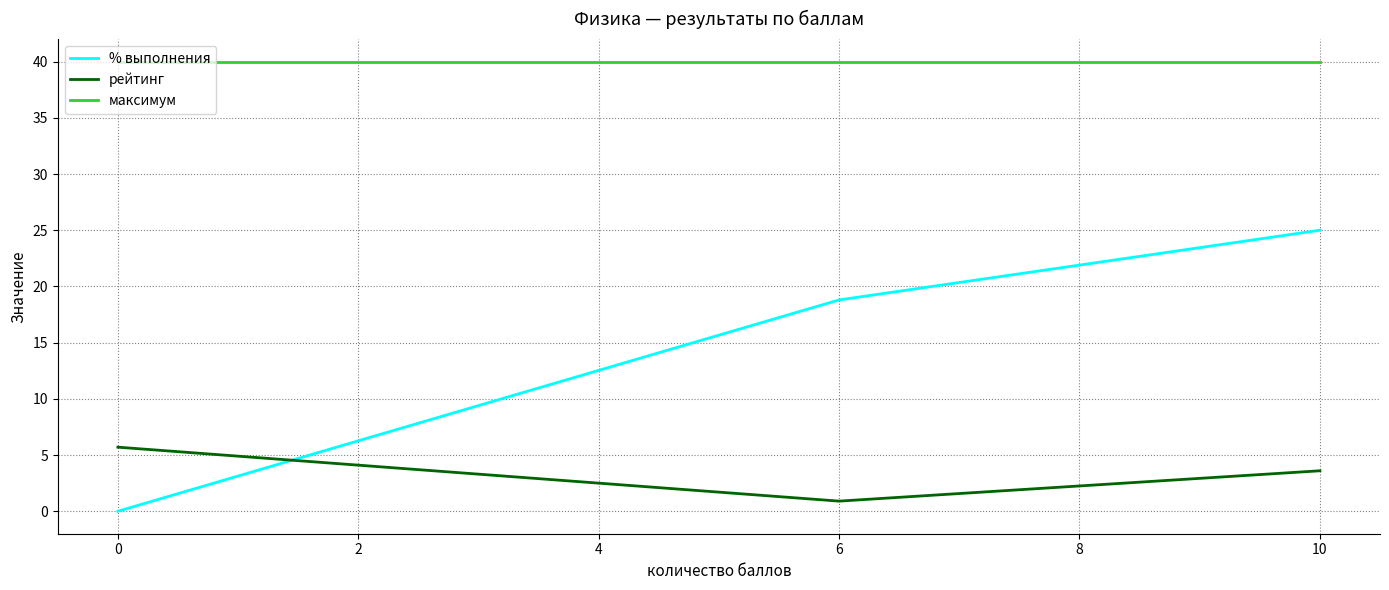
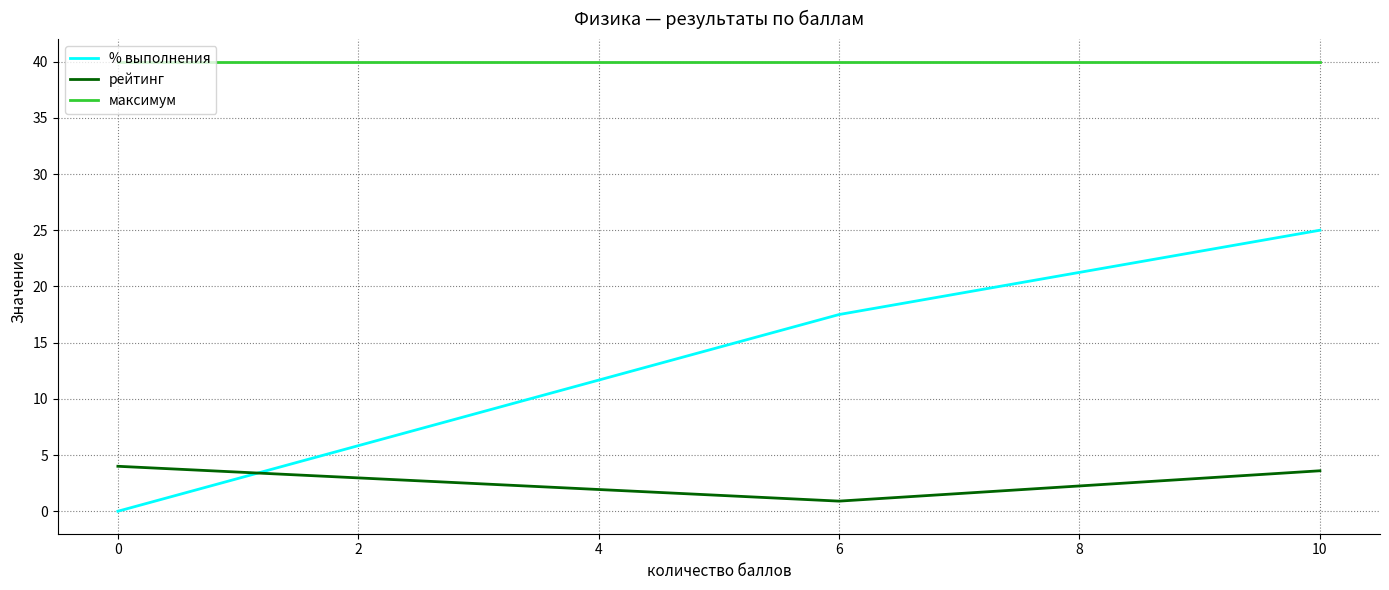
  {
    "% выполнения": {
      "0": 0.0,
-     "6": 18.8,
+     "6": 17.5,
      "10": 25.0
    },
    "рейтинг": {
-     "0": 5.7,
+     "0": 4.0,
      "6": 0.9,
      "10": 3.6
    },
    "максимум": {
      "6": 40.0,
      "10": 40.0
    }
  }
